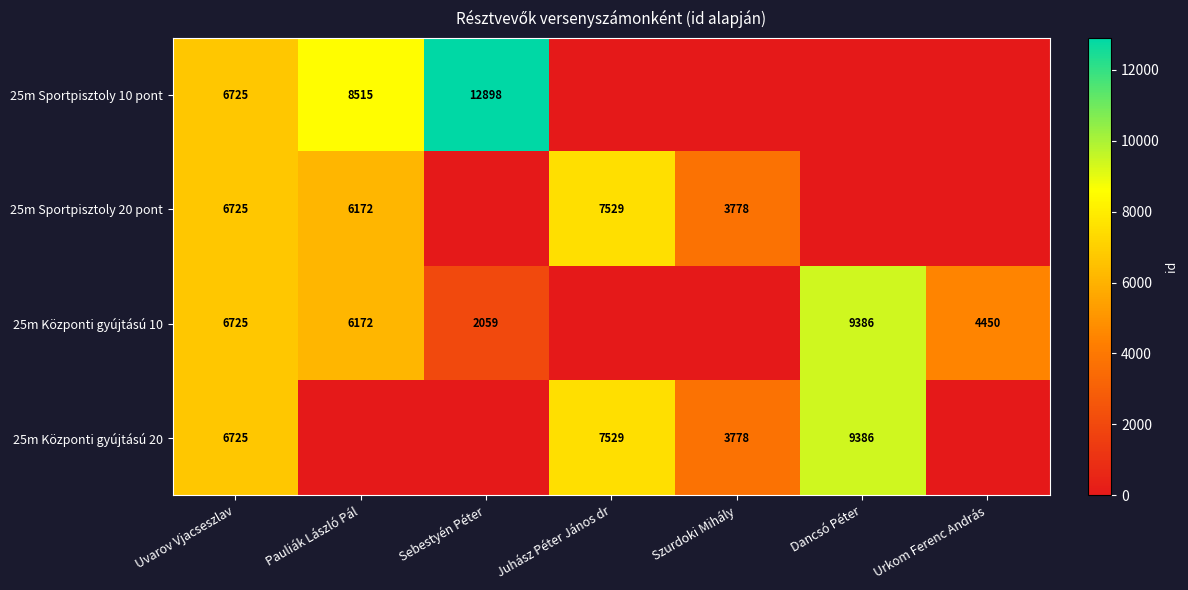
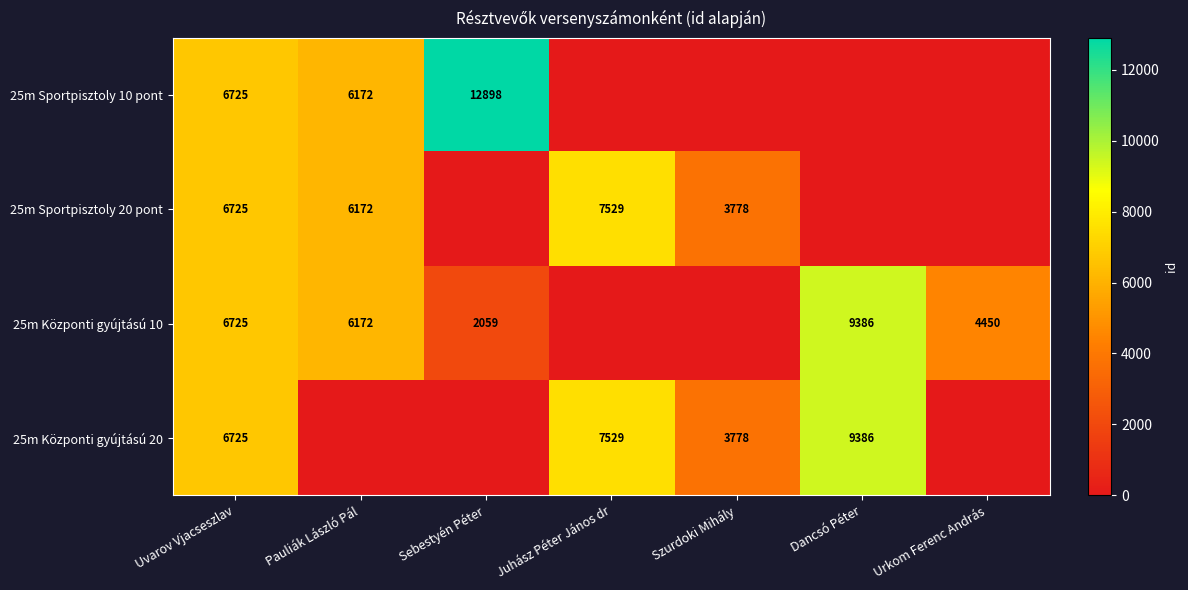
  {
    "25m Sportpisztoly 10 pont": {
      "Uvarov Vjacseszlav": 6725,
-     "Pauliák László Pál": 8515,
+     "Pauliák László Pál": 6172,
      "Sebestyén Péter": 12898
    },
    "25m Sportpisztoly 20 pont": {
      "Uvarov Vjacseszlav": 6725,
      "Pauliák László Pál": 6172,
      "Juhász Péter János dr": 7529,
      "Szurdoki Mihály": 3778
    },
    "25m Központi gyújtású 10": {
      "Uvarov Vjacseszlav": 6725,
      "Pauliák László Pál": 6172,
      "Sebestyén Péter": 2059,
      "Dancsó Péter": 9386,
      "Urkom Ferenc András": 4450
    },
    "25m Központi gyújtású 20": {
      "Uvarov Vjacseszlav": 6725,
      "Juhász Péter János dr": 7529,
      "Szurdoki Mihály": 3778,
      "Dancsó Péter": 9386
    }
  }
